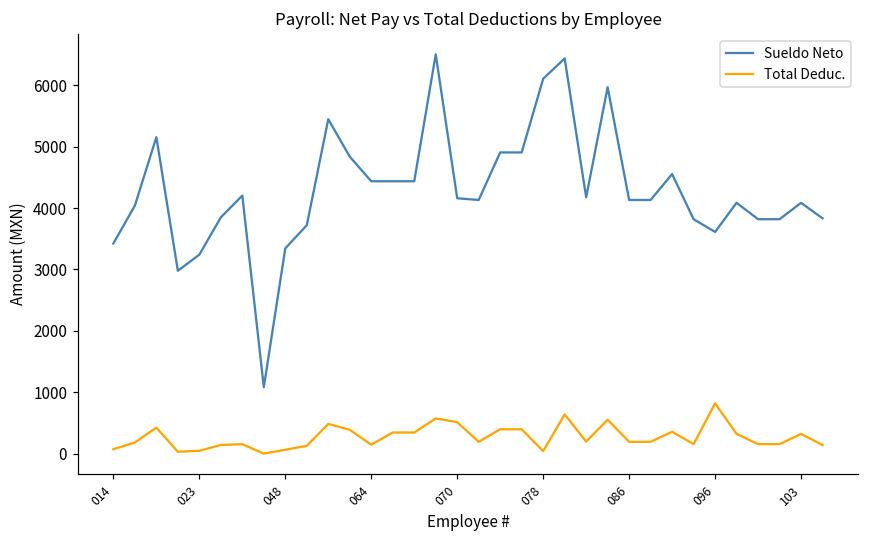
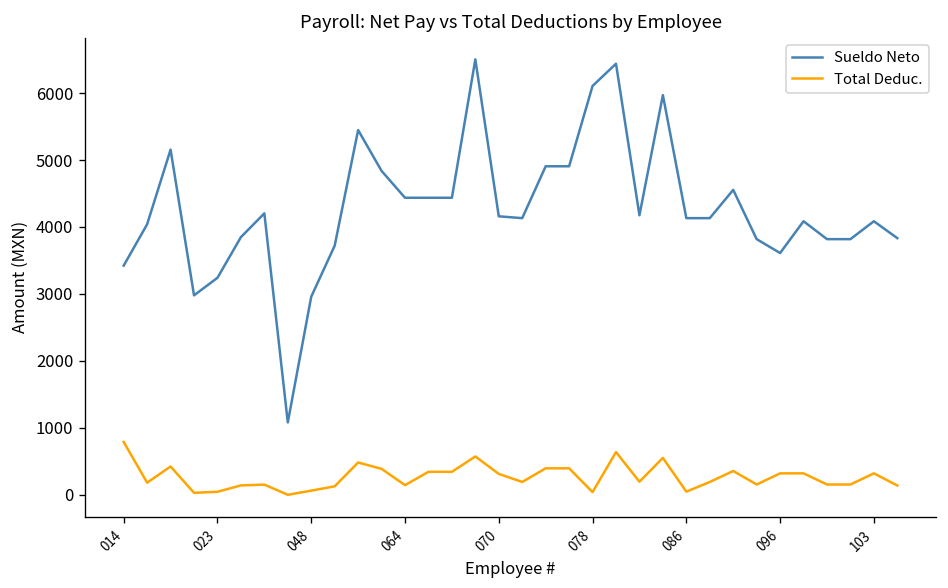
  {
    "Sueldo Neto": {
      "014": 3400,
      "023": 3200,
-     "048": 3300,
+     "048": 3000,
      "064": 4400,
      "070": 4200,
      "078": 6100,
      "086": 4100,
      "096": 3600,
      "103": 4100
    },
    "Total Deduc.": {
-     "014": 100,
+     "014": 800,
      "023": 0,
      "048": 100,
      "064": 100,
-     "070": 500,
+     "070": 300,
      "078": 0,
-     "086": 200,
-     "096": 800,
+     "086": 0,
+     "096": 300,
      "103": 300
    }
  }
